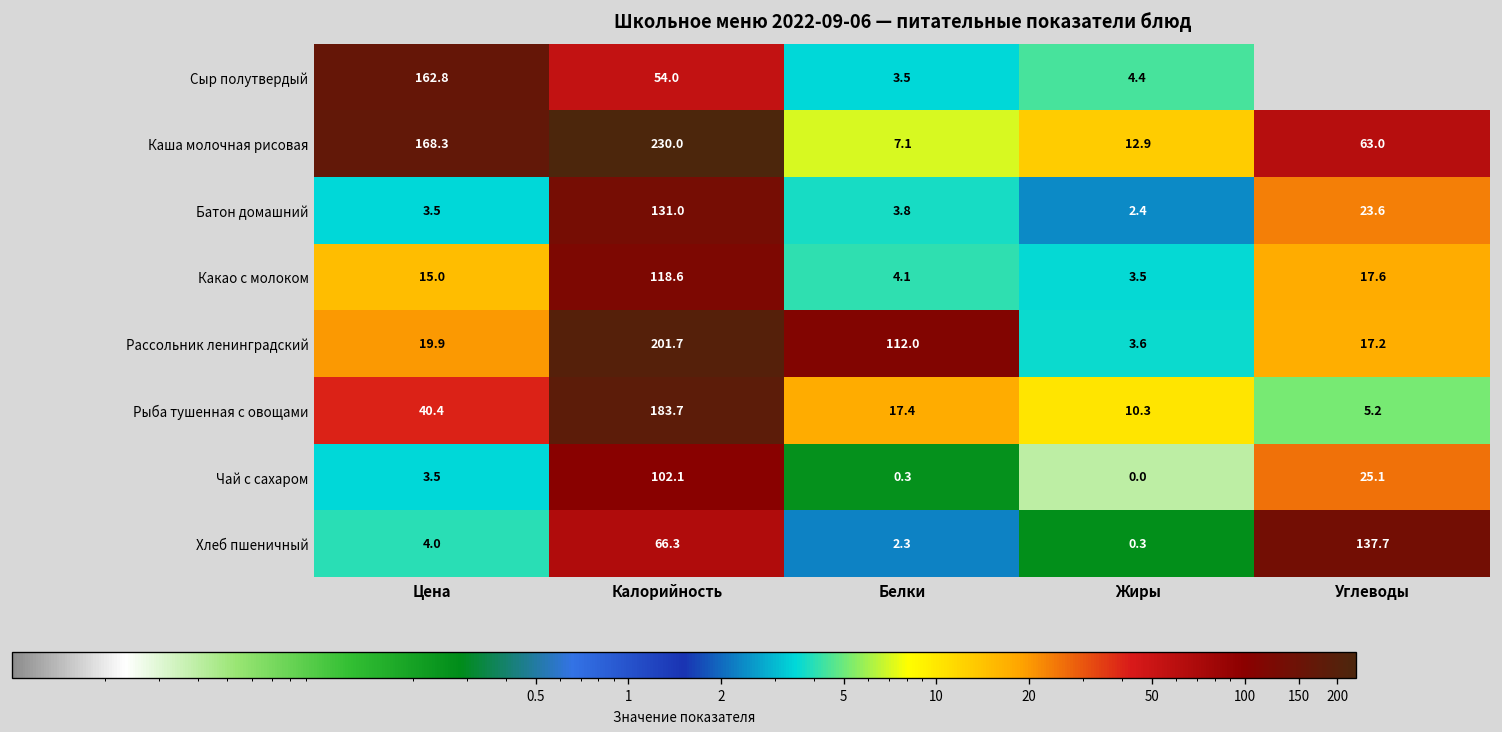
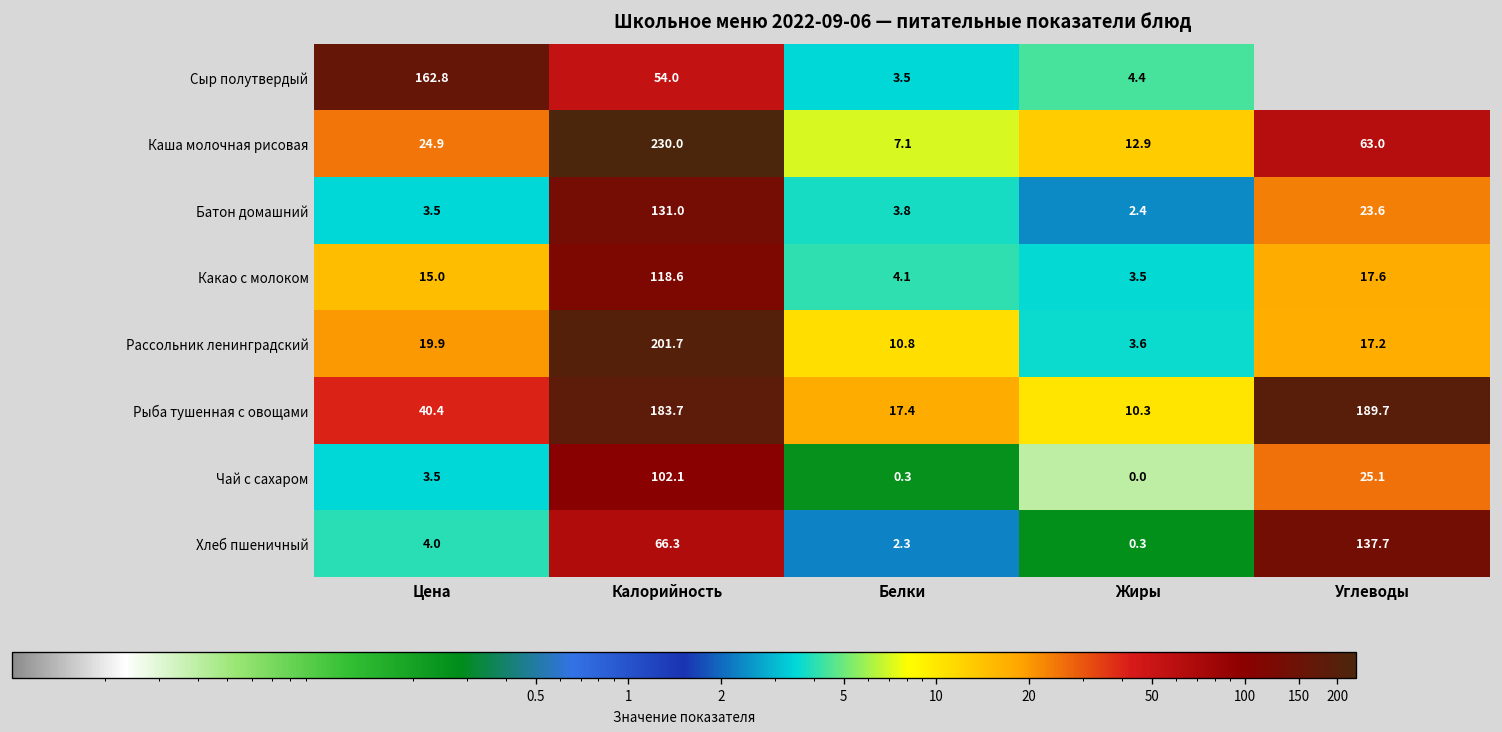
  {
    "Сыр полутвердый": {
      "Цена": 162.8,
      "Калорийность": 54.0,
      "Белки": 3.5,
      "Жиры": 4.4
    },
    "Каша молочная рисовая": {
-     "Цена": 168.3,
+     "Цена": 24.9,
      "Калорийность": 230.0,
      "Белки": 7.1,
      "Жиры": 12.9,
      "Углеводы": 63.0
    },
    "Батон домашний": {
      "Цена": 3.5,
      "Калорийность": 131.0,
      "Белки": 3.8,
      "Жиры": 2.4,
      "Углеводы": 23.6
    },
    "Какао с молоком": {
      "Цена": 15.0,
      "Калорийность": 118.6,
      "Белки": 4.1,
      "Жиры": 3.5,
      "Углеводы": 17.6
    },
    "Рассольник ленинградский": {
      "Цена": 19.9,
      "Калорийность": 201.7,
-     "Белки": 112.0,
+     "Белки": 10.8,
      "Жиры": 3.6,
      "Углеводы": 17.2
    },
    "Рыба тушенная с овощами": {
      "Цена": 40.4,
      "Калорийность": 183.7,
      "Белки": 17.4,
      "Жиры": 10.3,
-     "Углеводы": 5.2
+     "Углеводы": 189.7
    },
    "Чай с сахаром": {
      "Цена": 3.5,
      "Калорийность": 102.1,
      "Белки": 0.3,
      "Жиры": 0.0,
      "Углеводы": 25.1
    },
    "Хлеб пшеничный": {
      "Цена": 4.0,
      "Калорийность": 66.3,
      "Белки": 2.3,
      "Жиры": 0.3,
      "Углеводы": 137.7
    }
  }
